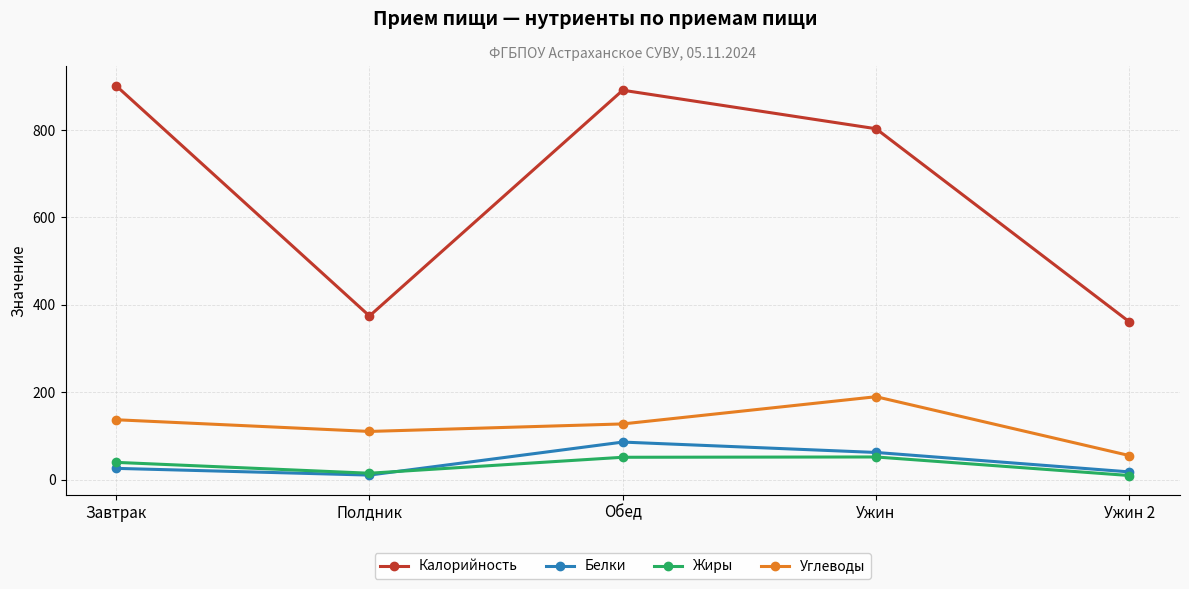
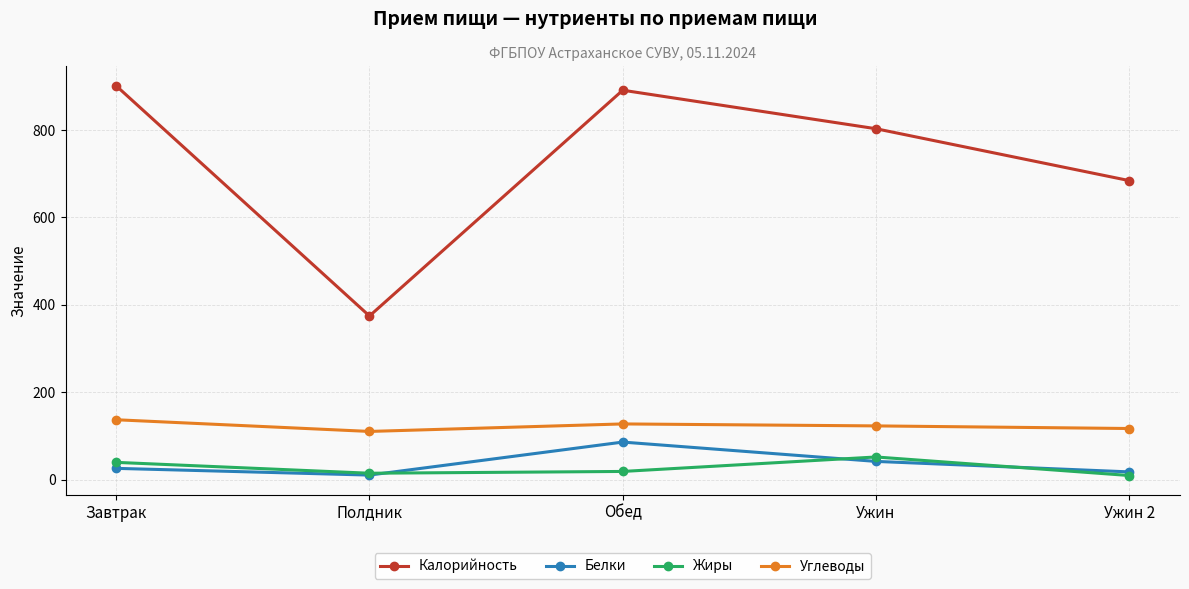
  {
    "Калорийность": {
      "Завтрак": 900,
      "Полдник": 370,
      "Обед": 890,
      "Ужин": 800,
-     "Ужин 2": 360
+     "Ужин 2": 680
    },
    "Белки": {
      "Завтрак": 30,
      "Обед": 90,
-     "Ужин": 60,
+     "Ужин": 40,
      "Ужин 2": 20
    },
    "Жиры": {
      "Завтрак": 40,
-     "Обед": 50,
+     "Обед": 20,
      "Ужин": 50,
      "Ужин 2": 10
    },
    "Углеводы": {
      "Завтрак": 140,
      "Полдник": 110,
      "Обед": 130,
-     "Ужин": 190,
-     "Ужин 2": 60
+     "Ужин": 120,
+     "Ужин 2": 120
    }
  }
